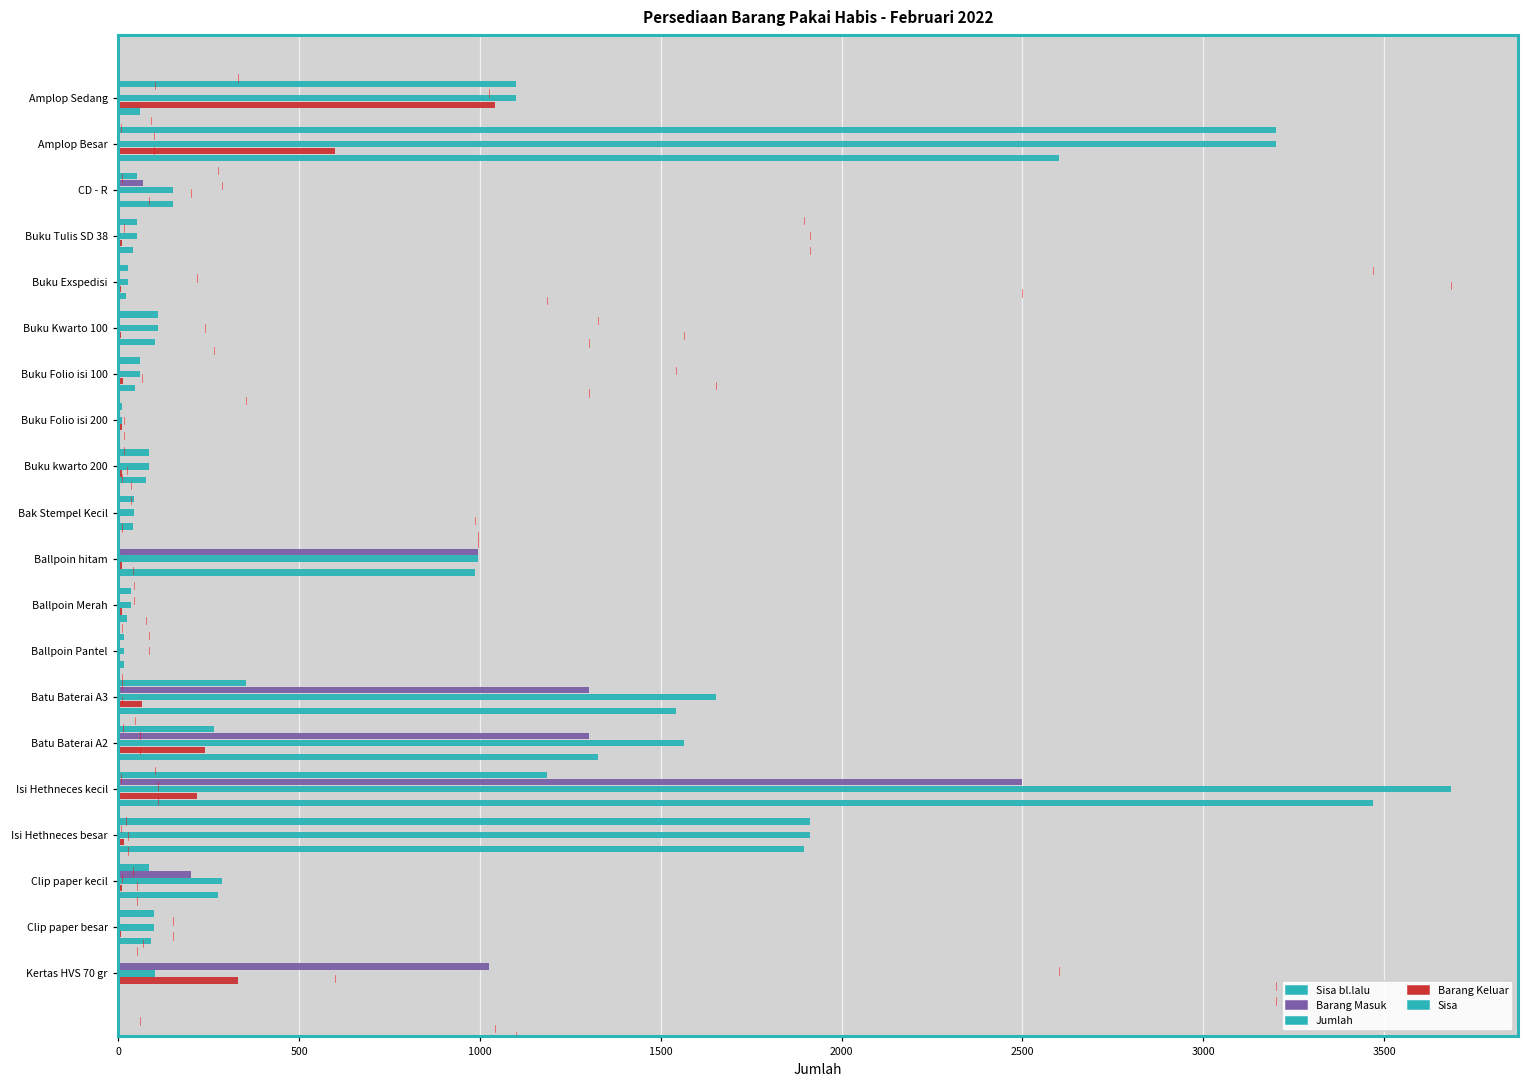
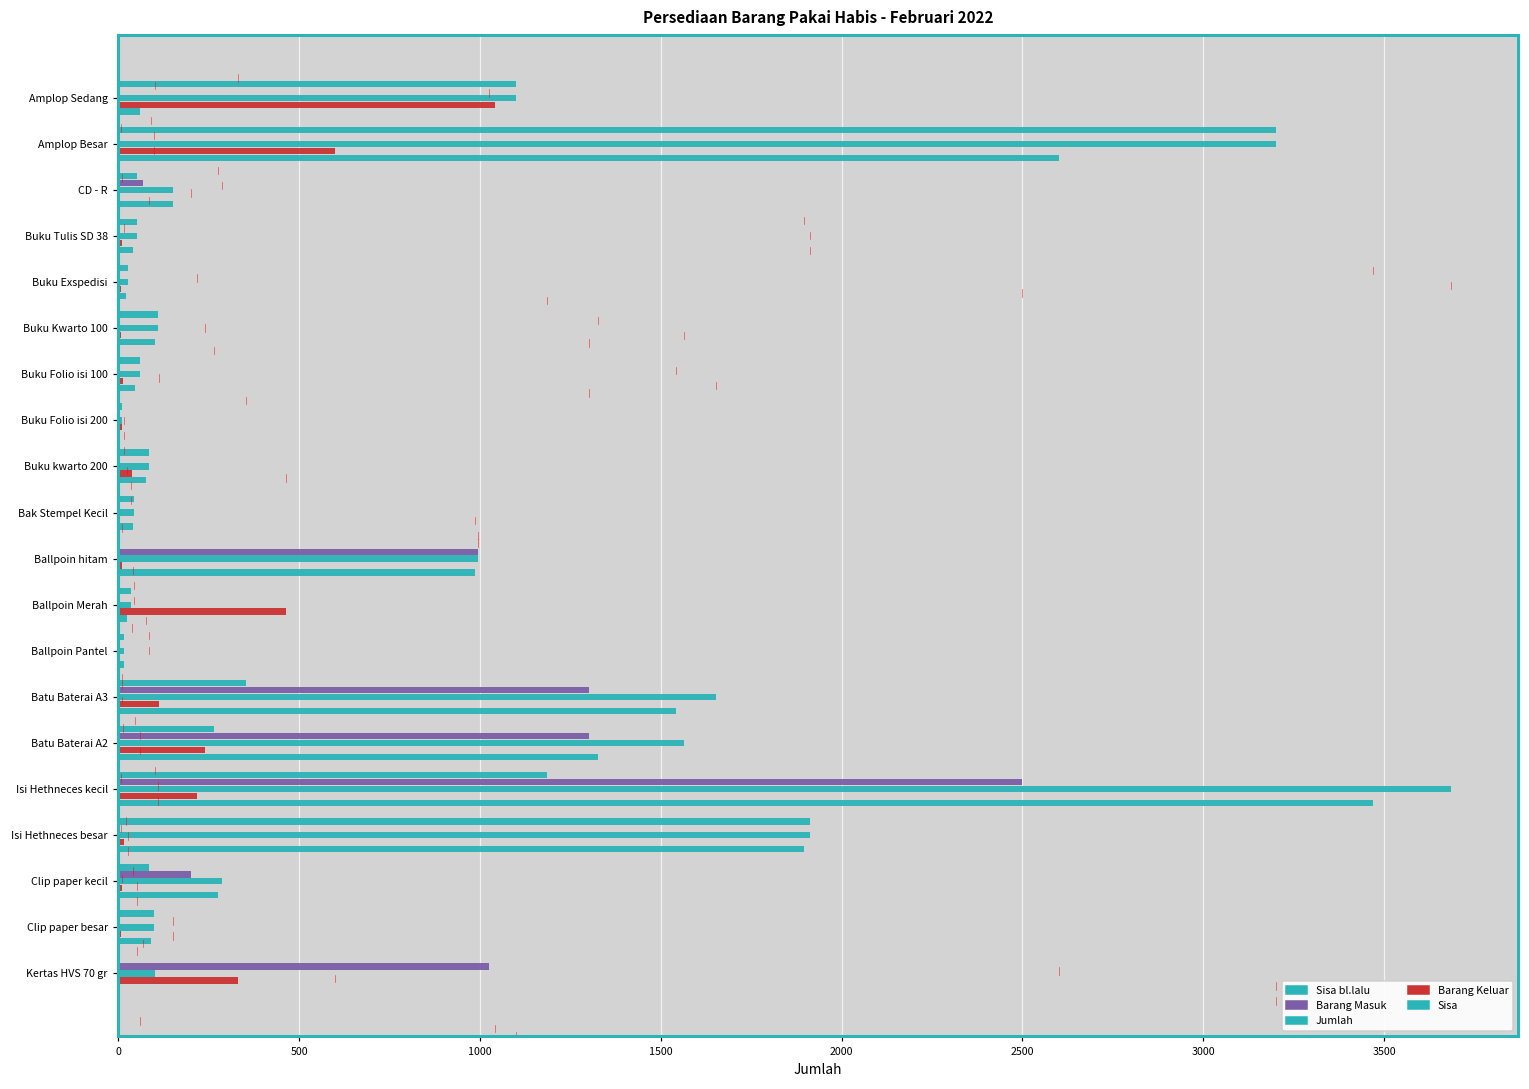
  {
    "Barang Masuk": {
      "Amplop Sedang": 0,
      "Amplop Besar": 0,
      "CD - R": 70,
      "Buku Tulis SD 38": 0,
      "Buku Exspedisi": 0,
      "Buku Kwarto 100": 0,
      "Buku Folio isi 100": 0,
      "Buku Folio isi 200": 0,
      "Buku kwarto 200": 0,
      "Bak Stempel Kecil": 0,
      "Ballpoin hitam": 990,
      "Ballpoin Merah": 0,
      "Ballpoin Pantel": 0,
      "Batu Baterai A3": 1300,
      "Batu Baterai A2": 1300,
      "Isi Hethneces kecil": 2500,
      "Isi Hethneces besar": 0,
      "Clip paper kecil": 200,
      "Clip paper besar": 0,
      "Kertas HVS 70 gr": 1020
    },
    "Barang Keluar": {
      "Amplop Sedang": 1040,
      "Amplop Besar": 600,
      "CD - R": 0,
      "Buku Tulis SD 38": 10,
      "Buku Kwarto 100": 10,
      "Buku Folio isi 100": 10,
      "Buku Folio isi 200": 10,
-     "Buku kwarto 200": 10,
+     "Buku kwarto 200": 40,
      "Ballpoin hitam": 10,
-     "Ballpoin Merah": 10,
-     "Batu Baterai A3": 70,
+     "Ballpoin Merah": 460,
+     "Batu Baterai A3": 110,
      "Batu Baterai A2": 240,
      "Isi Hethneces kecil": 220,
      "Isi Hethneces besar": 20,
      "Clip paper kecil": 10,
      "Clip paper besar": 10,
      "Kertas HVS 70 gr": 330
    }
  }
